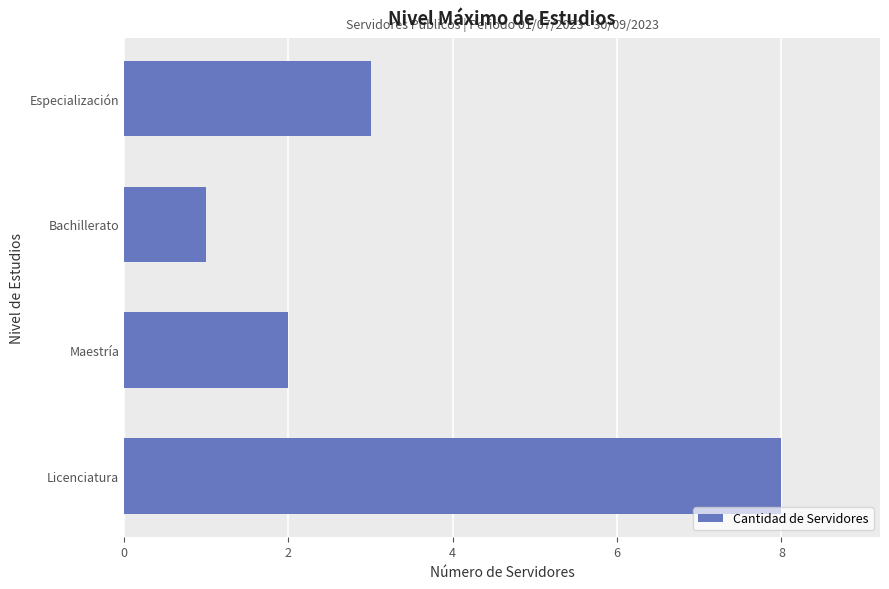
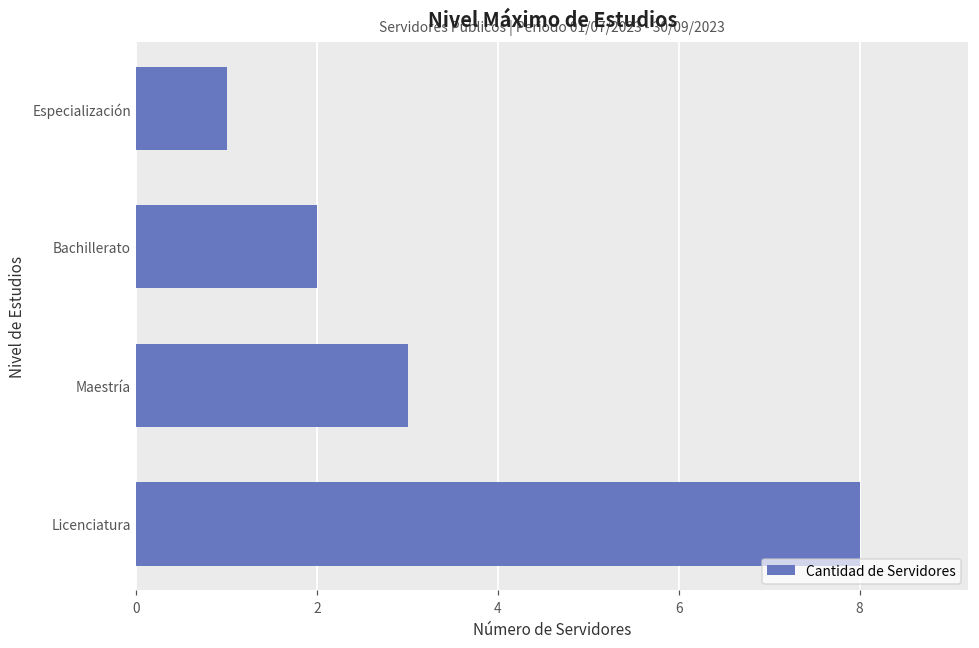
  {
-   "Especialización": 3,
-   "Bachillerato": 1,
-   "Maestría": 2,
+   "Especialización": 1,
+   "Bachillerato": 2,
+   "Maestría": 3,
    "Licenciatura": 8
  }
